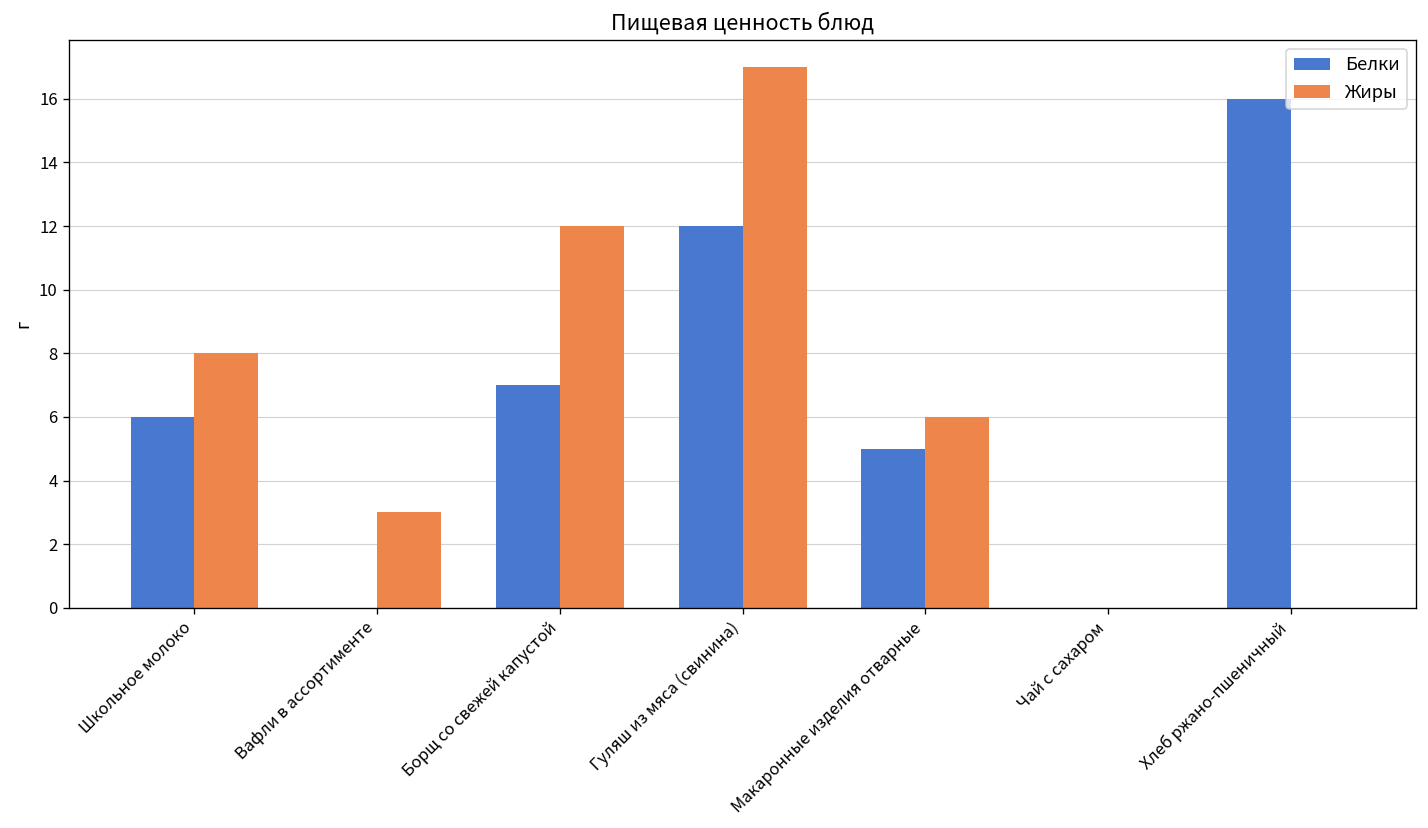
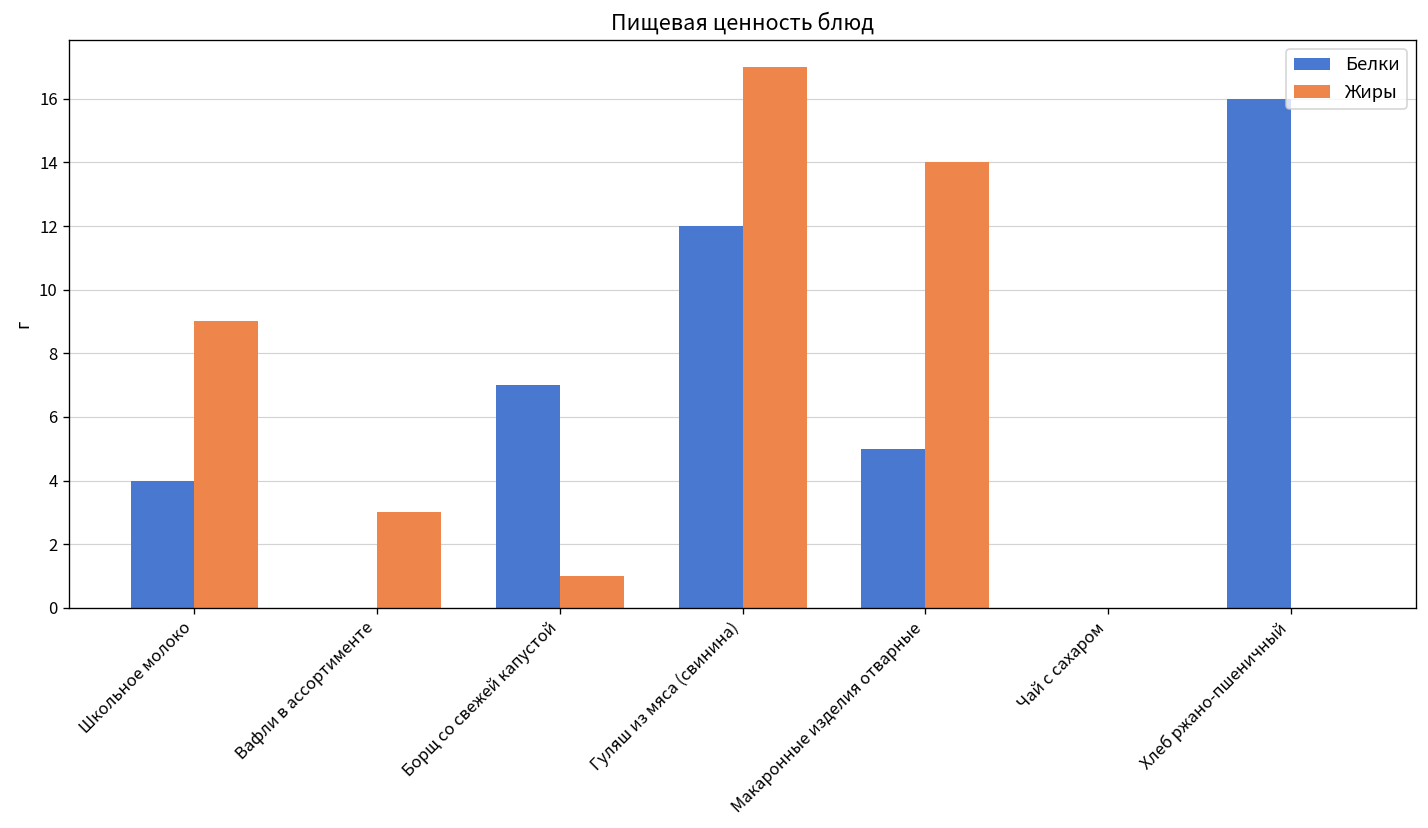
  {
    "Белки": {
-     "Школьное молоко": 6,
+     "Школьное молоко": 4,
      "Вафли в ассортименте": 0,
      "Борщ со свежей капустой": 7,
      "Гуляш из мяса (свинина)": 12,
      "Макаронные изделия отварные": 5,
      "Чай с сахаром": 0,
      "Хлеб ржано-пшеничный": 16
    },
    "Жиры": {
-     "Школьное молоко": 8,
+     "Школьное молоко": 9,
      "Вафли в ассортименте": 3,
-     "Борщ со свежей капустой": 12,
+     "Борщ со свежей капустой": 1,
      "Гуляш из мяса (свинина)": 17,
-     "Макаронные изделия отварные": 6,
+     "Макаронные изделия отварные": 14,
      "Чай с сахаром": 0,
      "Хлеб ржано-пшеничный": 0
    }
  }
